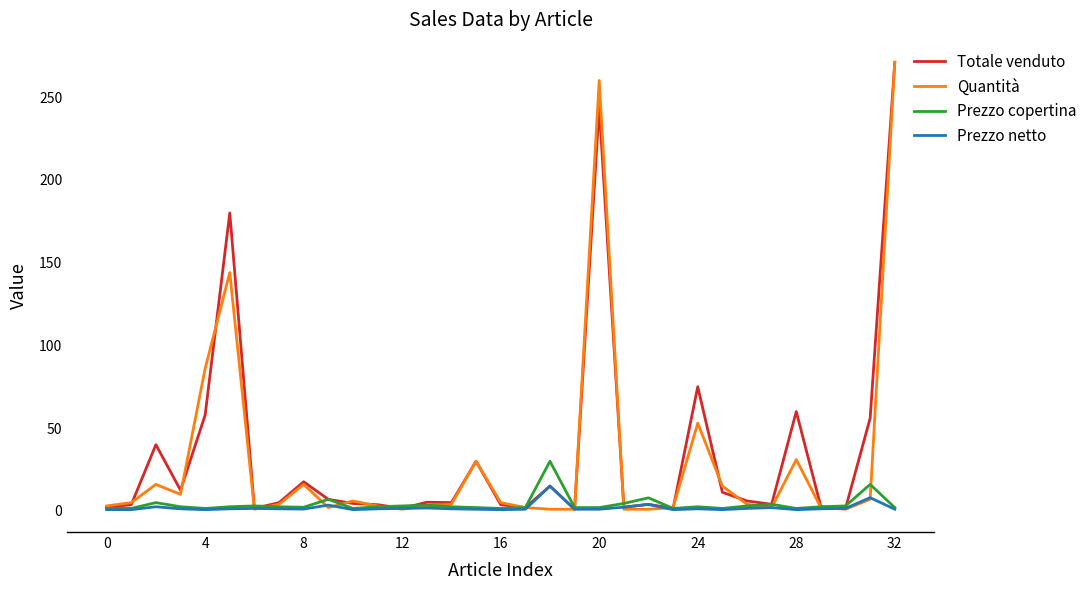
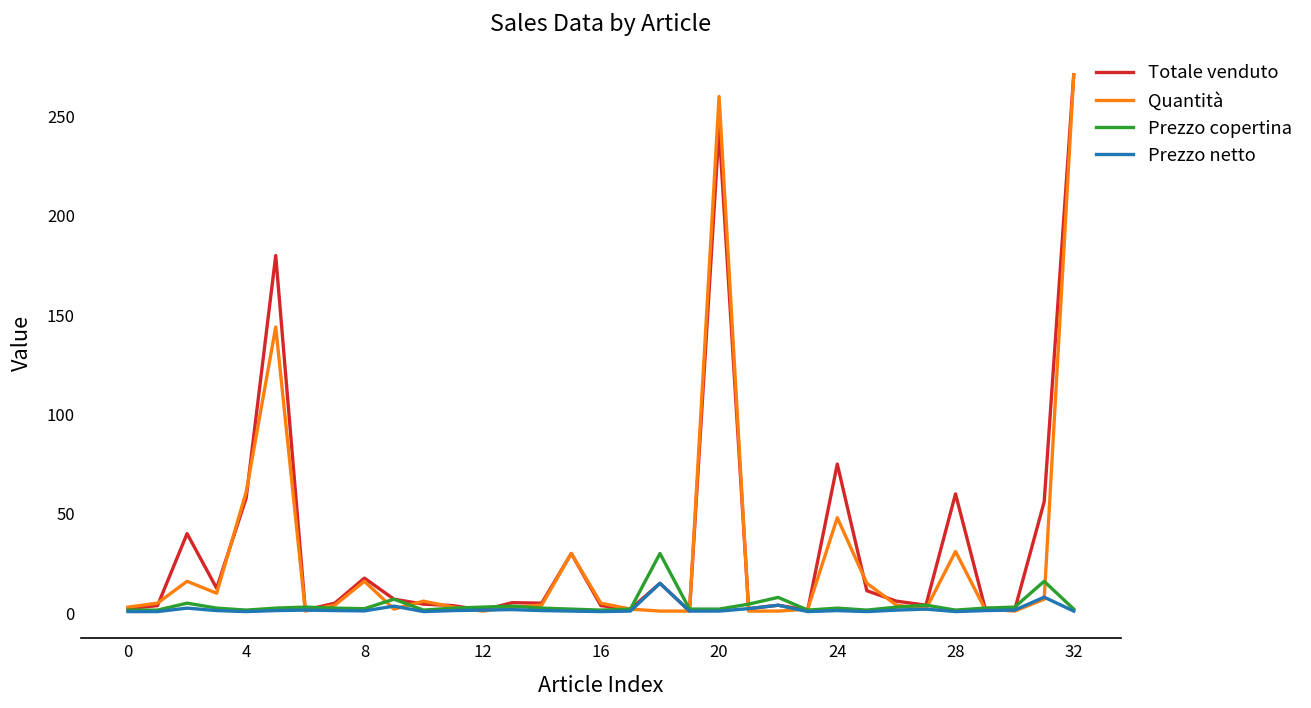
  {
    "Totale venduto": {
      "4": 58,
      "8": 18,
      "20": 244,
      "24": 75,
      "28": 60
    },
    "Quantità": {
-     "4": 86,
+     "4": 61,
      "8": 16,
      "20": 260,
-     "24": 53,
+     "24": 48,
      "28": 31
    }
  }
